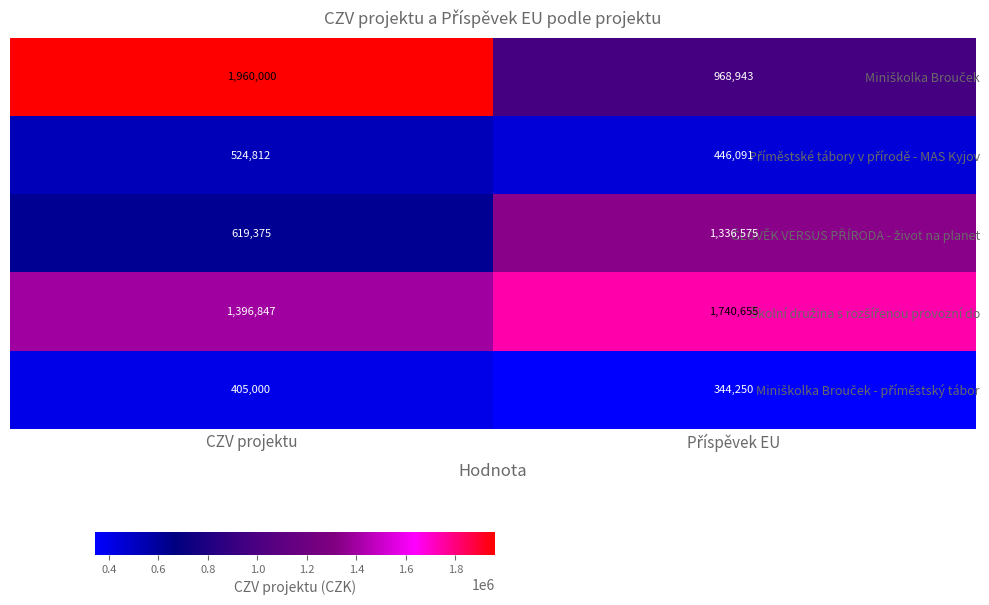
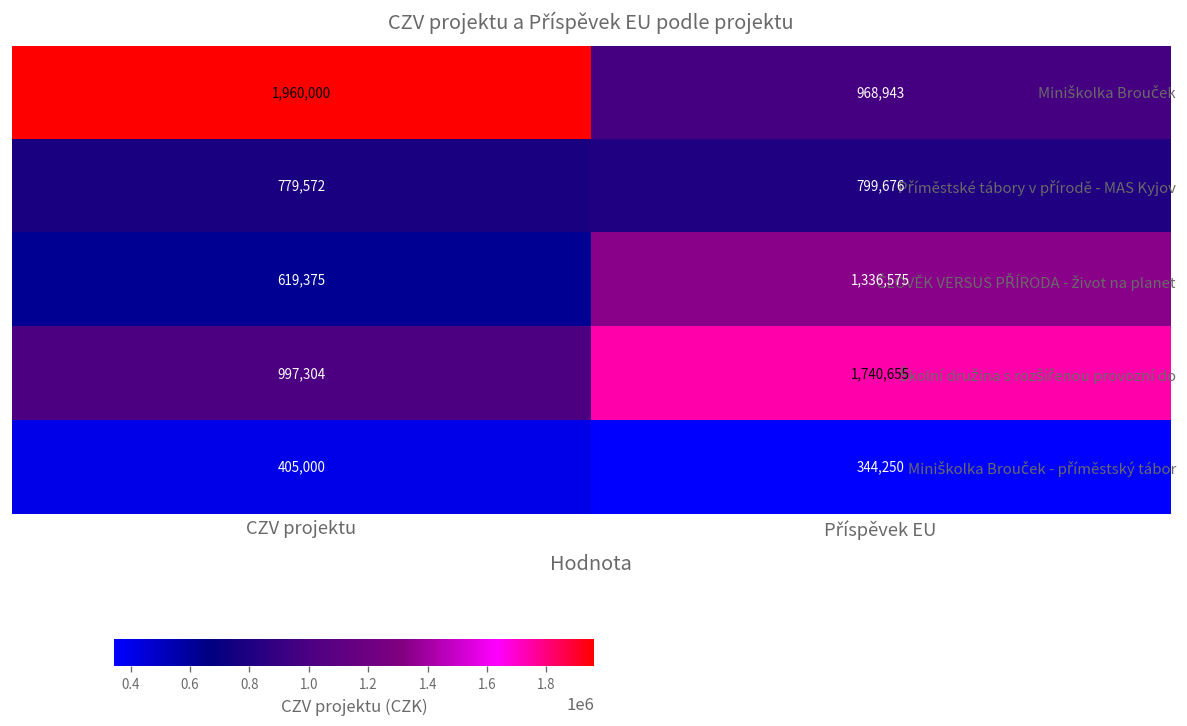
  {
    "Miniškolka Brouček": {
      "CZV projektu": "1,960,000",
      "Příspěvek EU": "968,943"
    },
    "Příměstské tábory v přírodě - MAS Kyjov": {
-     "CZV projektu": "524,812",
-     "Příspěvek EU": "446,091"
+     "CZV projektu": "779,572",
+     "Příspěvek EU": "799,676"
    },
    "ČLOVĚK VERSUS PŘÍRODA - život na planet": {
      "CZV projektu": "619,375",
      "Příspěvek EU": "1,336,575"
    },
    "Školní družina s rozšířenou provozní do": {
-     "CZV projektu": "1,396,847",
+     "CZV projektu": "997,304",
      "Příspěvek EU": "1,740,655"
    },
    "Miniškolka Brouček - příměstský tábor": {
      "CZV projektu": "405,000",
      "Příspěvek EU": "344,250"
    }
  }
